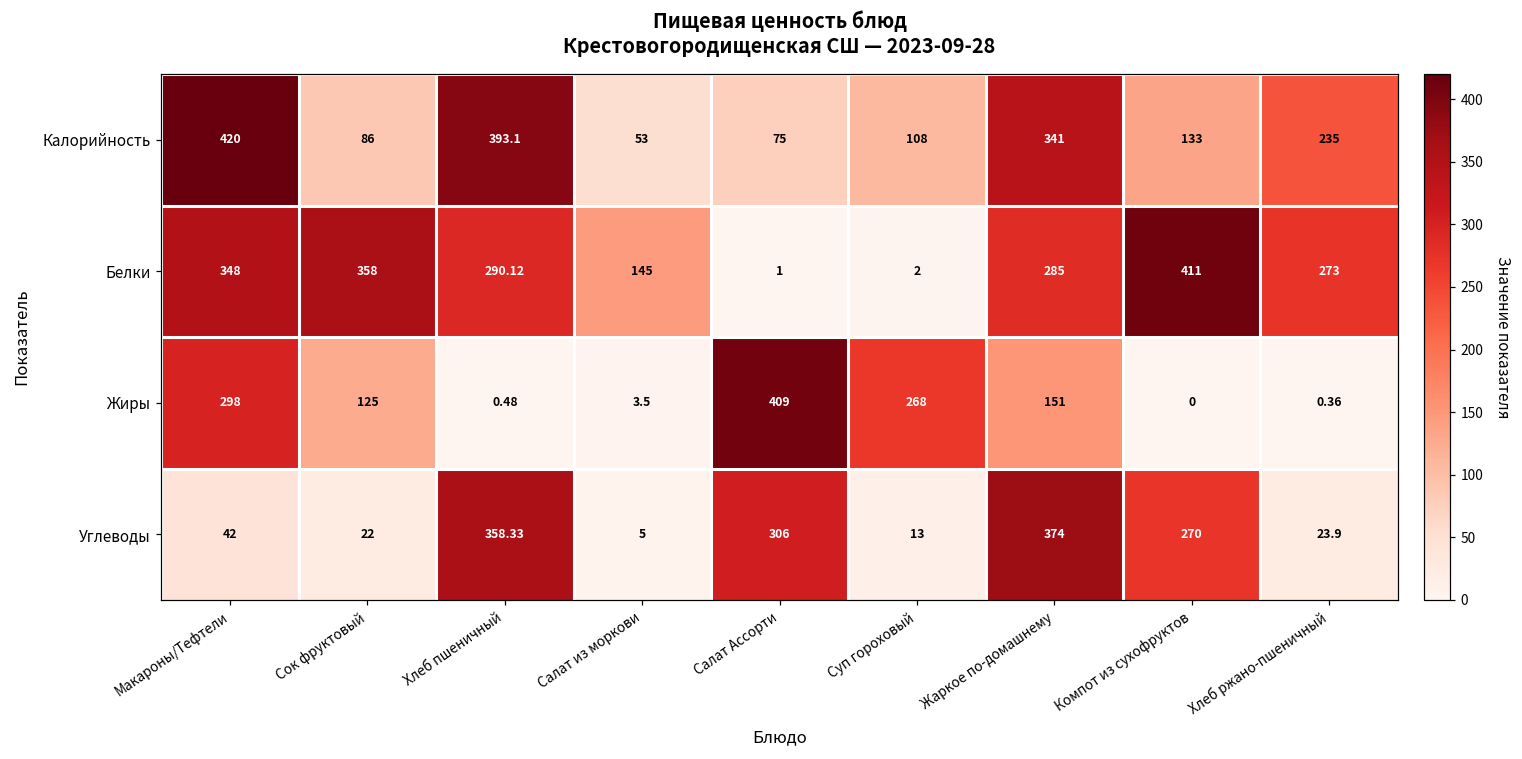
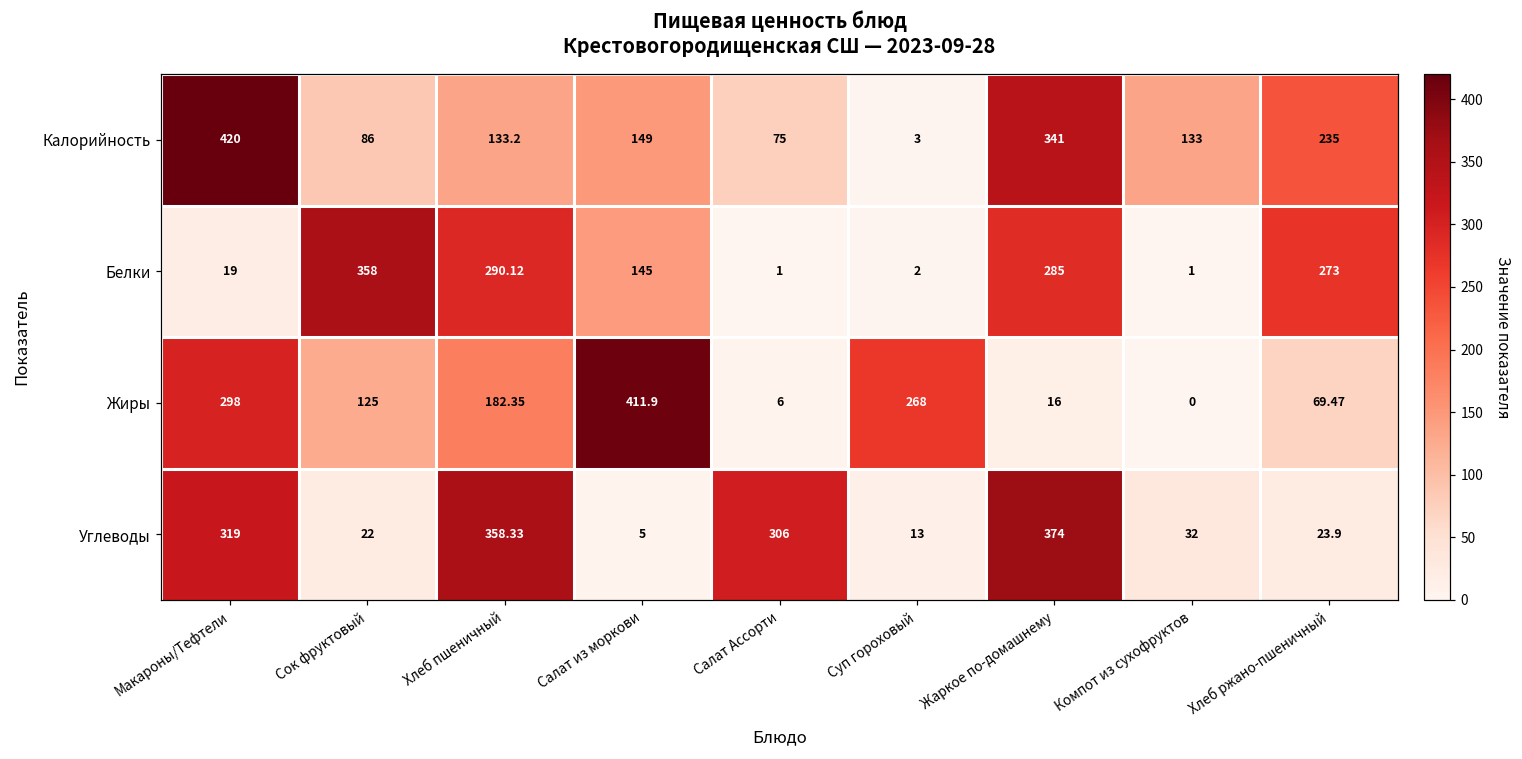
  {
    "Калорийность": {
      "Макароны/Тефтели": 420,
      "Сок фруктовый": 86,
-     "Хлеб пшеничный": 393.1,
-     "Салат из моркови": 53,
+     "Хлеб пшеничный": 133.2,
+     "Салат из моркови": 149,
      "Салат Ассорти": 75,
-     "Суп гороховый": 108,
+     "Суп гороховый": 3,
      "Жаркое по-домашнему": 341,
      "Компот из сухофруктов": 133,
      "Хлеб ржано-пшеничный": 235
    },
    "Белки": {
-     "Макароны/Тефтели": 348,
+     "Макароны/Тефтели": 19,
      "Сок фруктовый": 358,
      "Хлеб пшеничный": 290.12,
      "Салат из моркови": 145,
      "Салат Ассорти": 1,
      "Суп гороховый": 2,
      "Жаркое по-домашнему": 285,
-     "Компот из сухофруктов": 411,
+     "Компот из сухофруктов": 1,
      "Хлеб ржано-пшеничный": 273
    },
    "Жиры": {
      "Макароны/Тефтели": 298,
      "Сок фруктовый": 125,
-     "Хлеб пшеничный": 0.48,
-     "Салат из моркови": 3.5,
-     "Салат Ассорти": 409,
+     "Хлеб пшеничный": 182.35,
+     "Салат из моркови": 411.9,
+     "Салат Ассорти": 6,
      "Суп гороховый": 268,
-     "Жаркое по-домашнему": 151,
+     "Жаркое по-домашнему": 16,
      "Компот из сухофруктов": 0,
-     "Хлеб ржано-пшеничный": 0.36
+     "Хлеб ржано-пшеничный": 69.47
    },
    "Углеводы": {
-     "Макароны/Тефтели": 42,
+     "Макароны/Тефтели": 319,
      "Сок фруктовый": 22,
      "Хлеб пшеничный": 358.33,
      "Салат из моркови": 5,
      "Салат Ассорти": 306,
      "Суп гороховый": 13,
      "Жаркое по-домашнему": 374,
-     "Компот из сухофруктов": 270,
+     "Компот из сухофруктов": 32,
      "Хлеб ржано-пшеничный": 23.9
    }
  }
